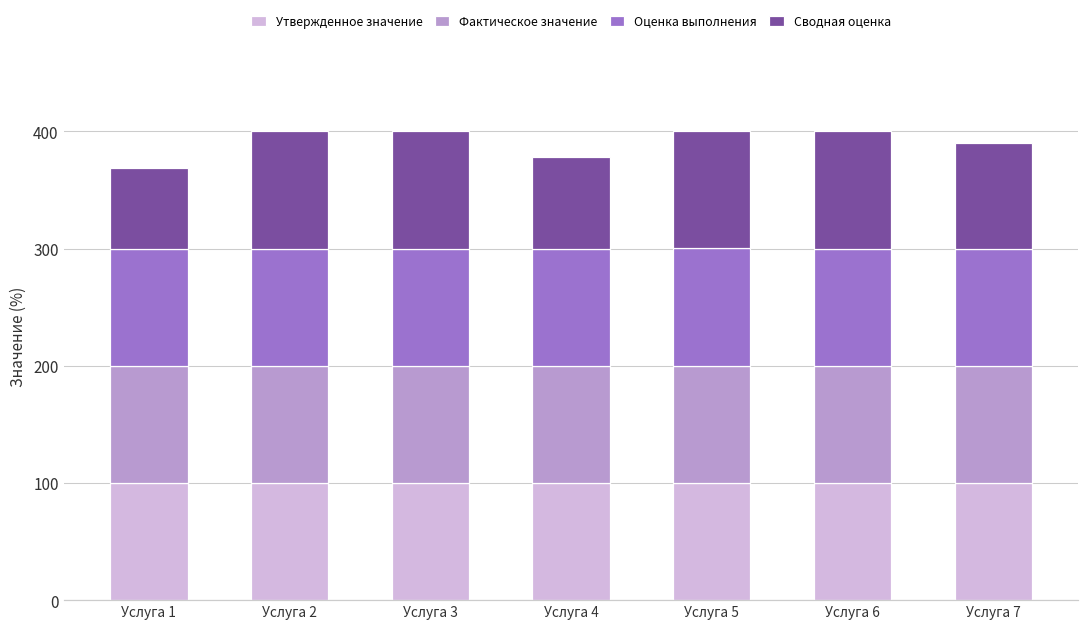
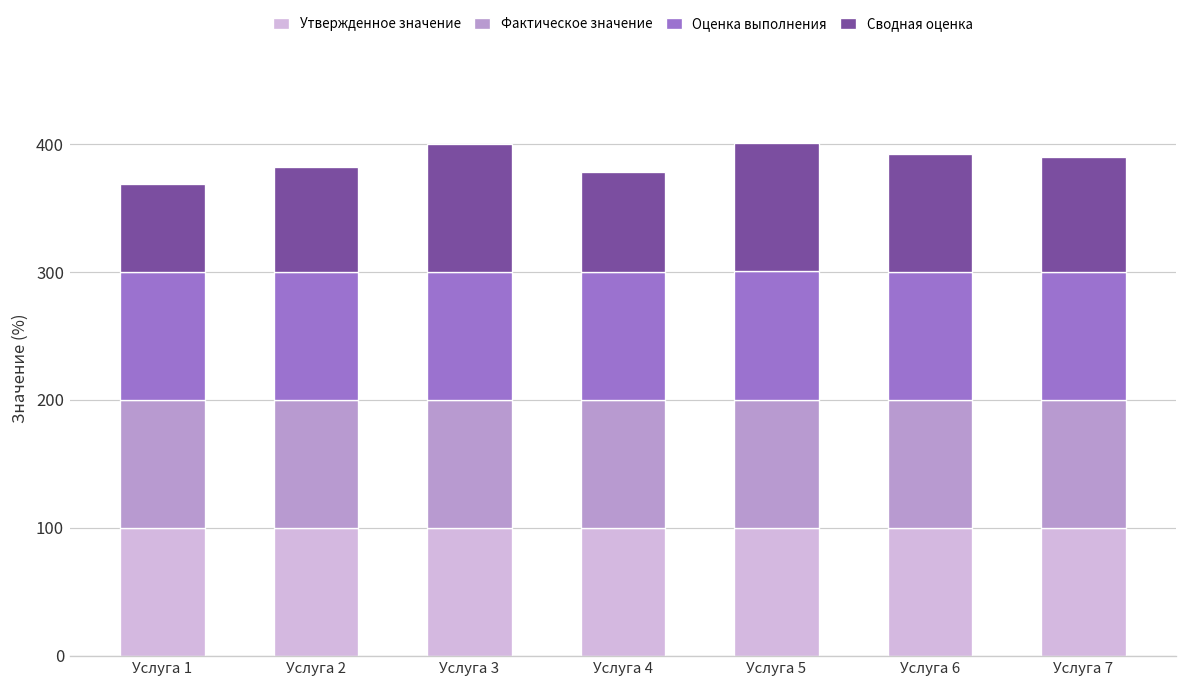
  {
    "Сводная оценка": {
      "Услуга 1": 69,
-     "Услуга 2": 100,
+     "Услуга 2": 82,
      "Услуга 3": 100,
      "Услуга 4": 78,
      "Услуга 5": 100,
-     "Услуга 6": 100,
+     "Услуга 6": 92,
      "Услуга 7": 90
    }
  }
